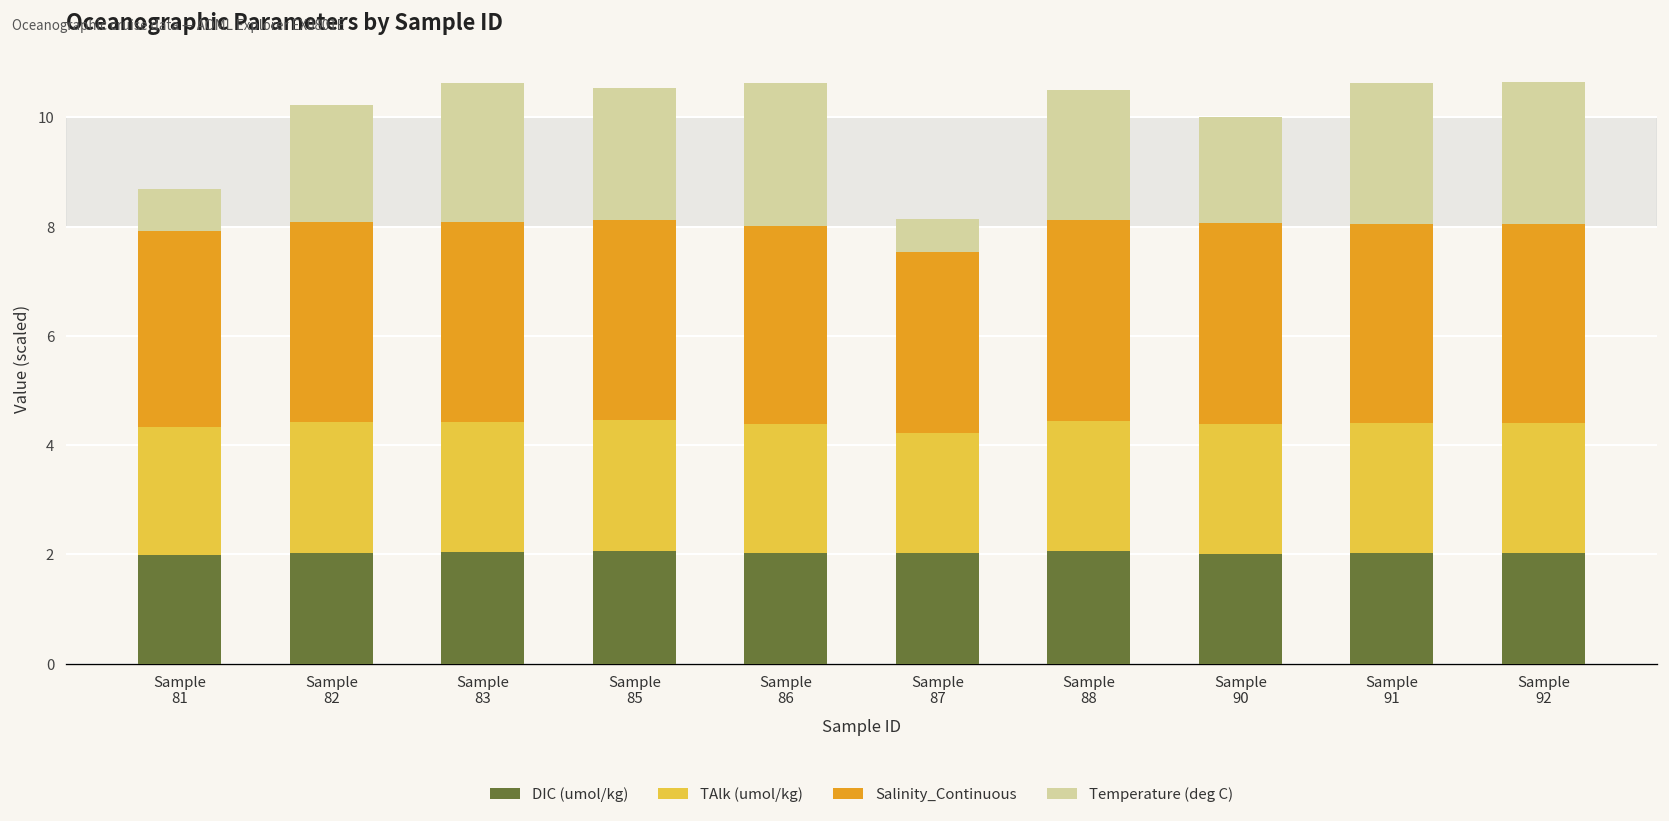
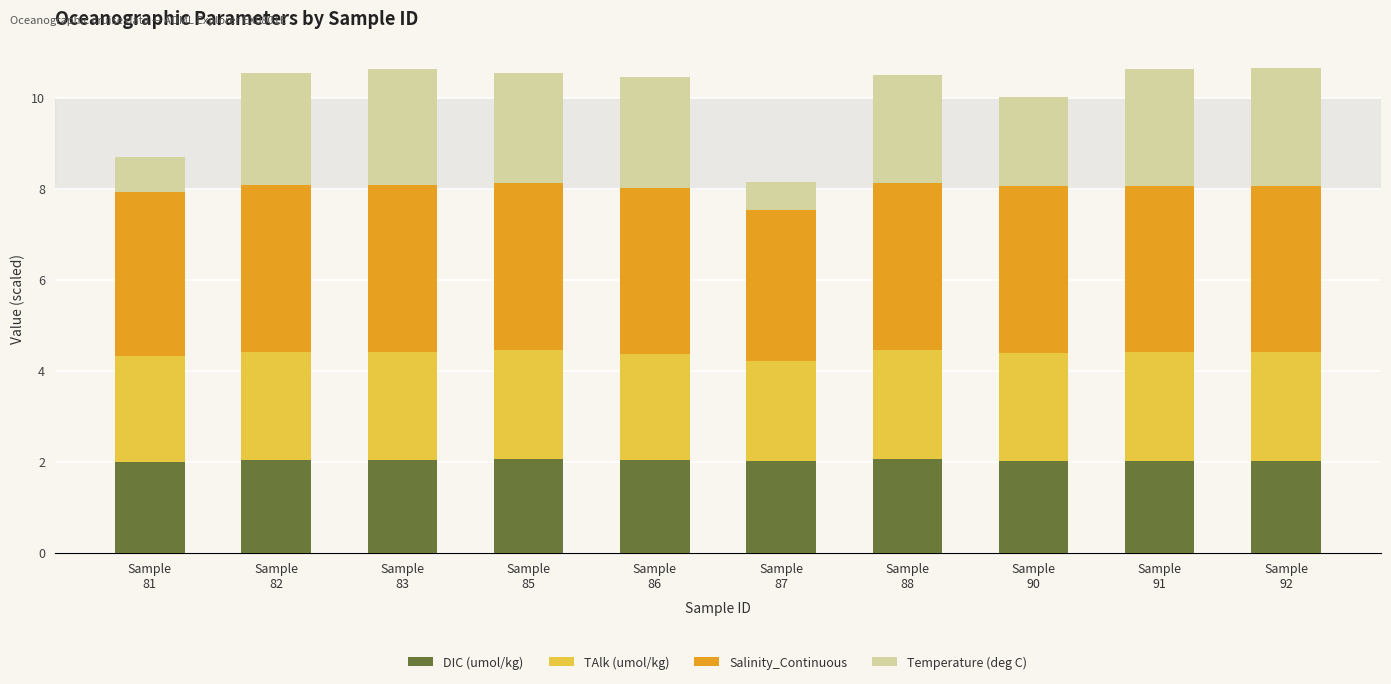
  {
    "DIC (umol/kg)": {
      "Sample 81": 2.0,
      "Sample 82": 2.0,
      "Sample 83": 2.0,
      "Sample 85": 2.1,
      "Sample 86": 2.0,
      "Sample 87": 2.0,
      "Sample 88": 2.1,
      "Sample 90": 2.0,
      "Sample 91": 2.0,
      "Sample 92": 2.0
    },
    "Temperature (deg C)": {
      "Sample 81": 0.8,
-     "Sample 82": 2.1,
+     "Sample 82": 2.5,
      "Sample 83": 2.5,
      "Sample 85": 2.4,
-     "Sample 86": 2.6,
+     "Sample 86": 2.4,
      "Sample 87": 0.6,
      "Sample 88": 2.4,
      "Sample 90": 1.9,
      "Sample 91": 2.6,
      "Sample 92": 2.6
    }
  }
